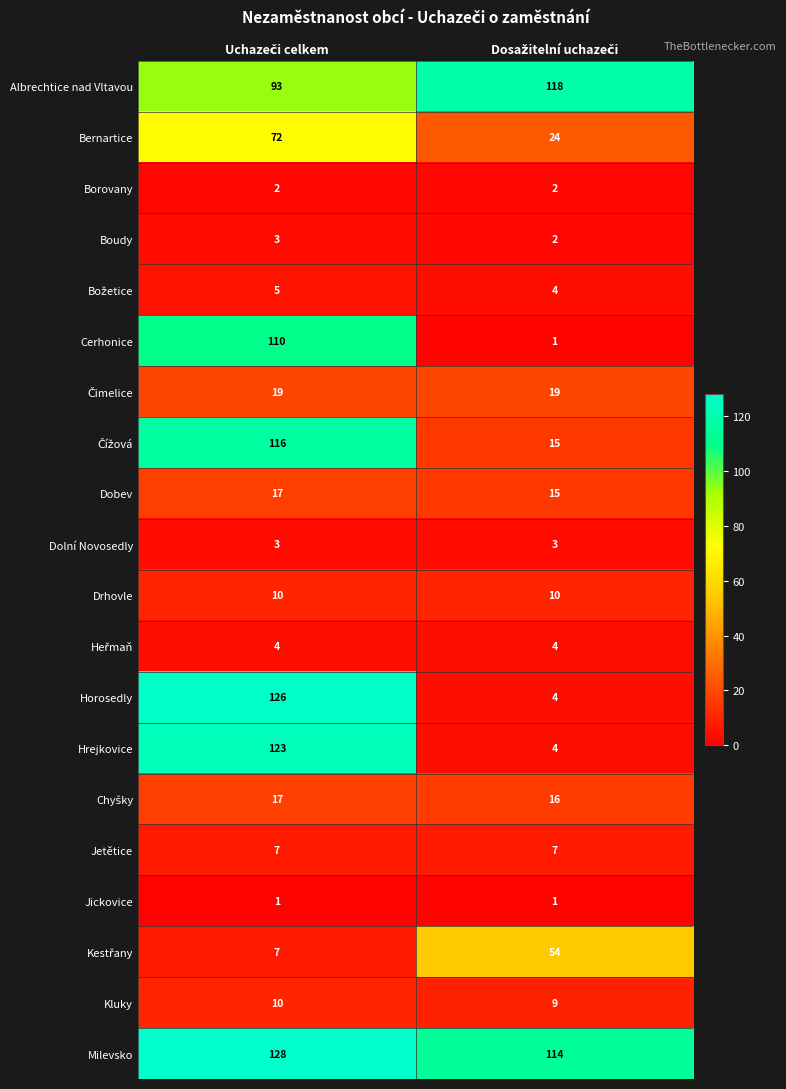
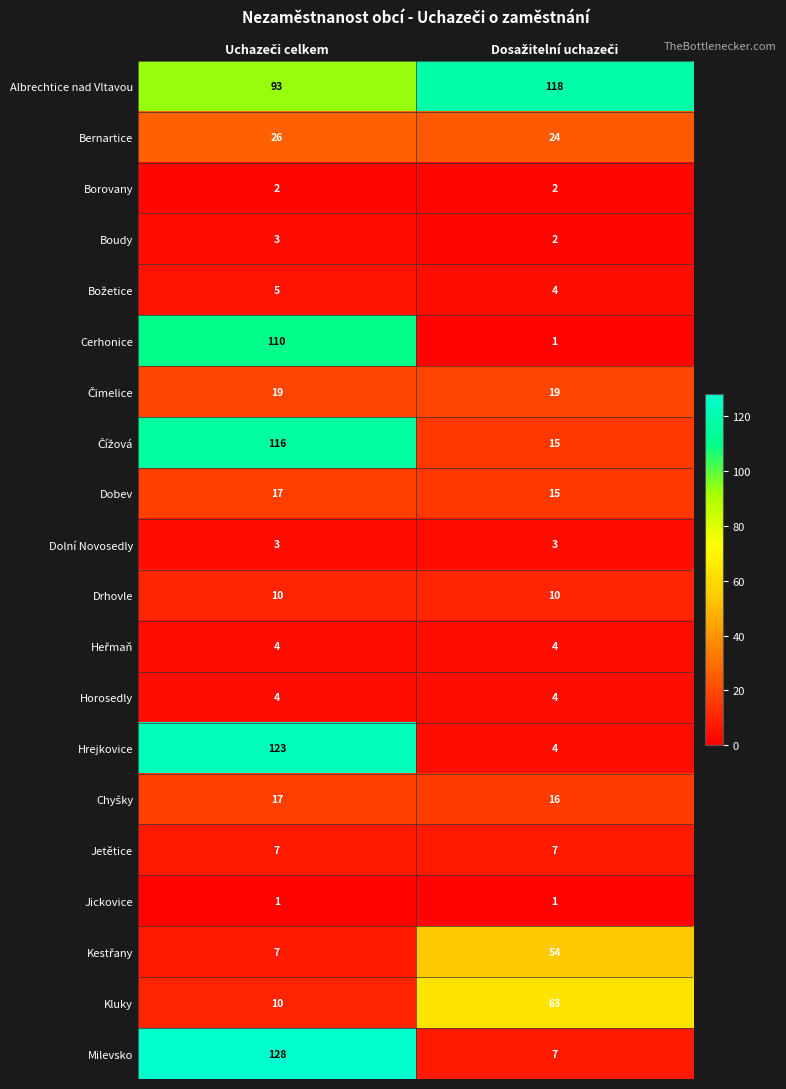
  {
    "Albrechtice nad Vltavou": {
      "Uchazeči celkem": 93,
      "Dosažitelní uchazeči": 118
    },
    "Bernartice": {
-     "Uchazeči celkem": 72,
+     "Uchazeči celkem": 26,
      "Dosažitelní uchazeči": 24
    },
    "Borovany": {
      "Uchazeči celkem": 2,
      "Dosažitelní uchazeči": 2
    },
    "Boudy": {
      "Uchazeči celkem": 3,
      "Dosažitelní uchazeči": 2
    },
    "Božetice": {
      "Uchazeči celkem": 5,
      "Dosažitelní uchazeči": 4
    },
    "Cerhonice": {
      "Uchazeči celkem": 110,
      "Dosažitelní uchazeči": 1
    },
    "Čimelice": {
      "Uchazeči celkem": 19,
      "Dosažitelní uchazeči": 19
    },
    "Čížová": {
      "Uchazeči celkem": 116,
      "Dosažitelní uchazeči": 15
    },
    "Dobev": {
      "Uchazeči celkem": 17,
      "Dosažitelní uchazeči": 15
    },
    "Dolní Novosedly": {
      "Uchazeči celkem": 3,
      "Dosažitelní uchazeči": 3
    },
    "Drhovle": {
      "Uchazeči celkem": 10,
      "Dosažitelní uchazeči": 10
    },
    "Heřmaň": {
      "Uchazeči celkem": 4,
      "Dosažitelní uchazeči": 4
    },
    "Horosedly": {
-     "Uchazeči celkem": 126,
+     "Uchazeči celkem": 4,
      "Dosažitelní uchazeči": 4
    },
    "Hrejkovice": {
      "Uchazeči celkem": 123,
      "Dosažitelní uchazeči": 4
    },
    "Chyšky": {
      "Uchazeči celkem": 17,
      "Dosažitelní uchazeči": 16
    },
    "Jetětice": {
      "Uchazeči celkem": 7,
      "Dosažitelní uchazeči": 7
    },
    "Jickovice": {
      "Uchazeči celkem": 1,
      "Dosažitelní uchazeči": 1
    },
    "Kestřany": {
      "Uchazeči celkem": 7,
      "Dosažitelní uchazeči": 54
    },
    "Kluky": {
      "Uchazeči celkem": 10,
-     "Dosažitelní uchazeči": 9
+     "Dosažitelní uchazeči": 63
    },
    "Milevsko": {
      "Uchazeči celkem": 128,
-     "Dosažitelní uchazeči": 114
+     "Dosažitelní uchazeči": 7
    }
  }
